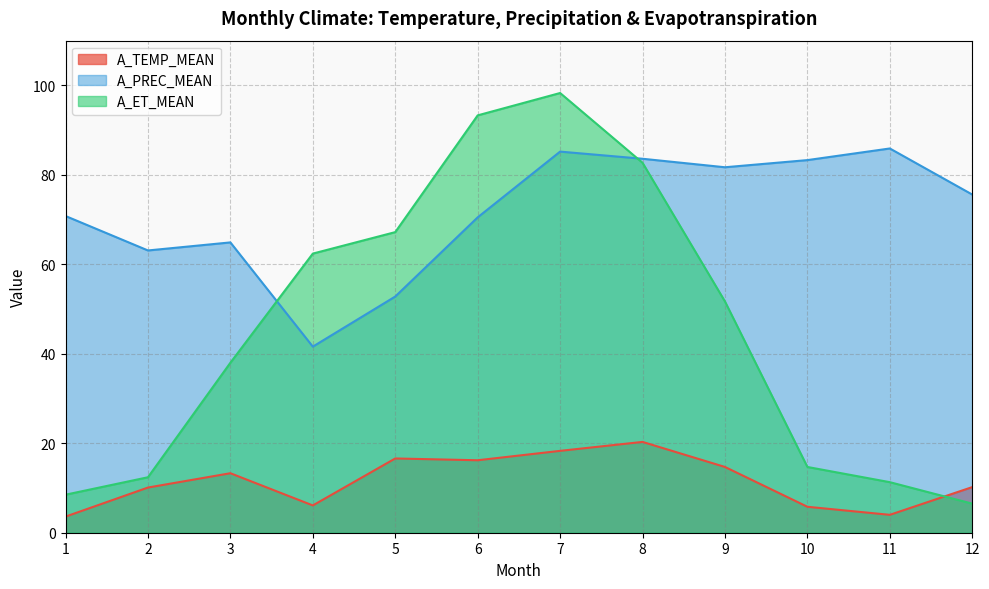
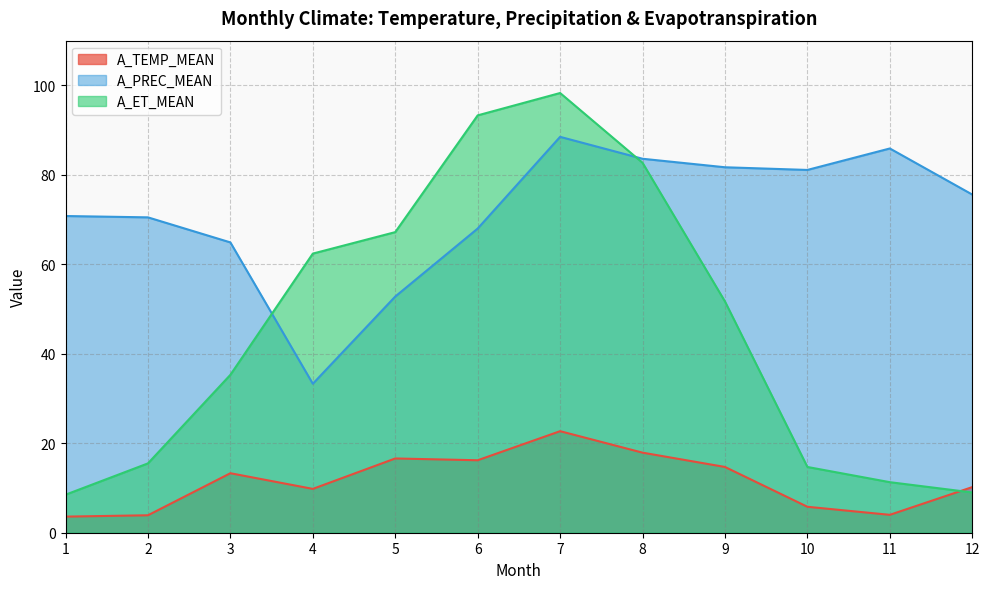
  {
    "A_TEMP_MEAN": {
      "1": 4,
-     "2": 10,
+     "2": 4,
      "3": 13,
-     "4": 6,
+     "4": 10,
      "5": 17,
      "6": 16,
-     "7": 18,
-     "8": 20,
+     "7": 23,
+     "8": 18,
      "9": 15,
      "10": 6,
      "11": 4,
      "12": 10
    },
    "A_PREC_MEAN": {
      "1": 71,
-     "2": 63,
+     "2": 71,
      "3": 65,
-     "4": 42,
+     "4": 33,
      "5": 53,
-     "6": 71,
-     "7": 85,
+     "6": 68,
+     "7": 89,
      "8": 84,
      "9": 82,
-     "10": 83,
+     "10": 81,
      "11": 86,
      "12": 76
    },
    "A_ET_MEAN": {
      "1": 9,
-     "2": 12,
-     "3": 38,
+     "2": 16,
+     "3": 35,
      "4": 62,
      "5": 67,
      "6": 93,
      "7": 98,
      "8": 83,
      "9": 52,
      "10": 15,
      "11": 11,
-     "12": 7
+     "12": 9
    }
  }
